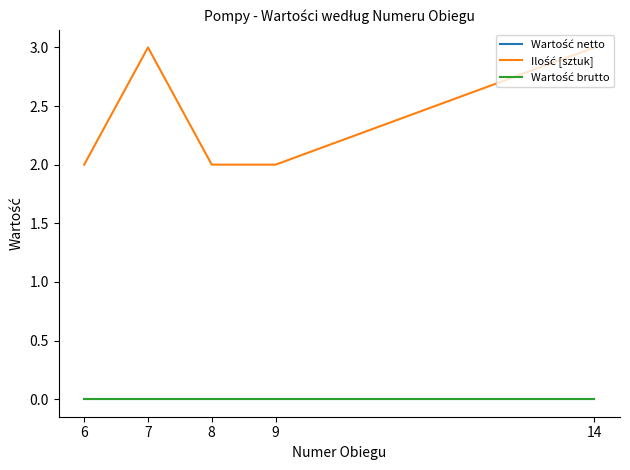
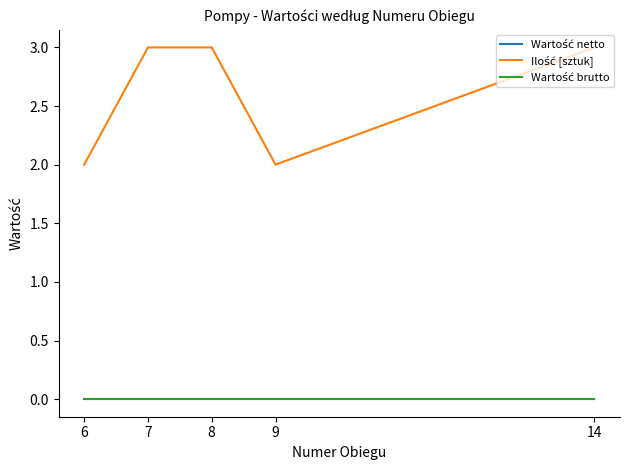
  {
    "Wartość brutto": {
      "6": 0,
      "7": 0,
      "8": 0,
      "9": 0,
      "14": 0
    },
    "Ilość [sztuk]": {
      "6": 2,
      "7": 3,
-     "8": 2,
+     "8": 3,
      "9": 2
    }
  }
